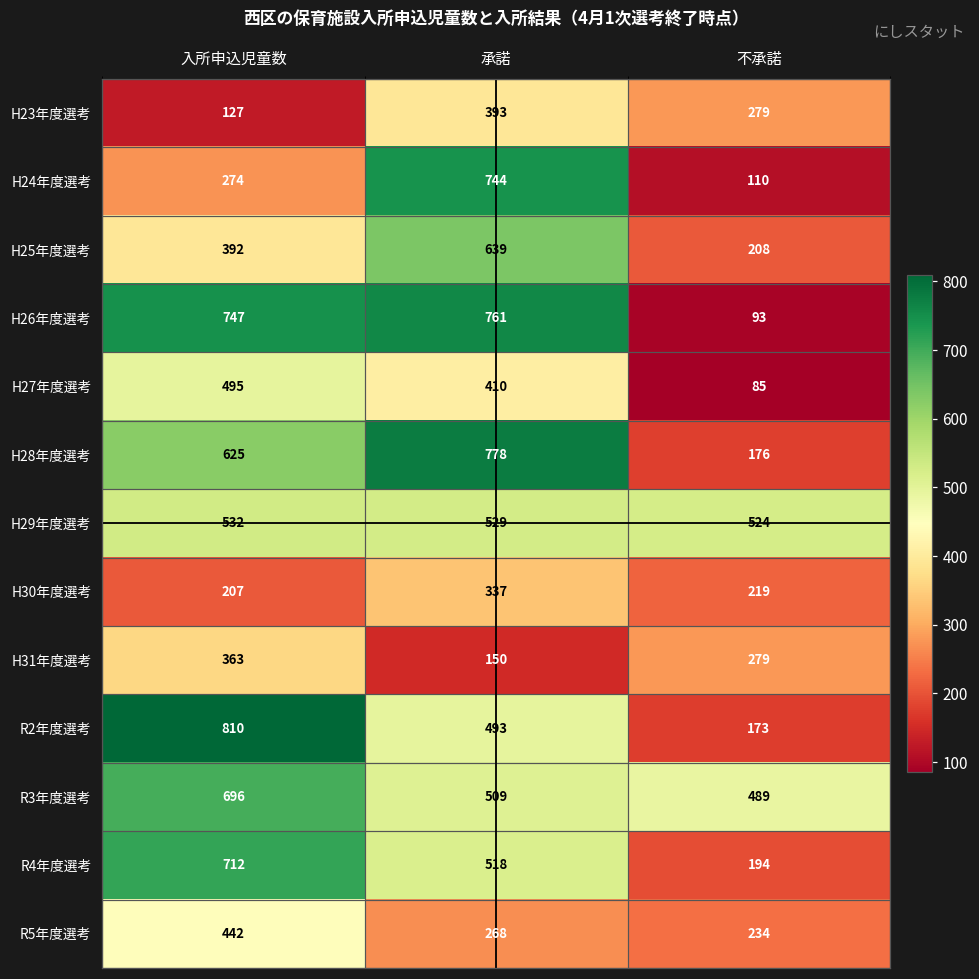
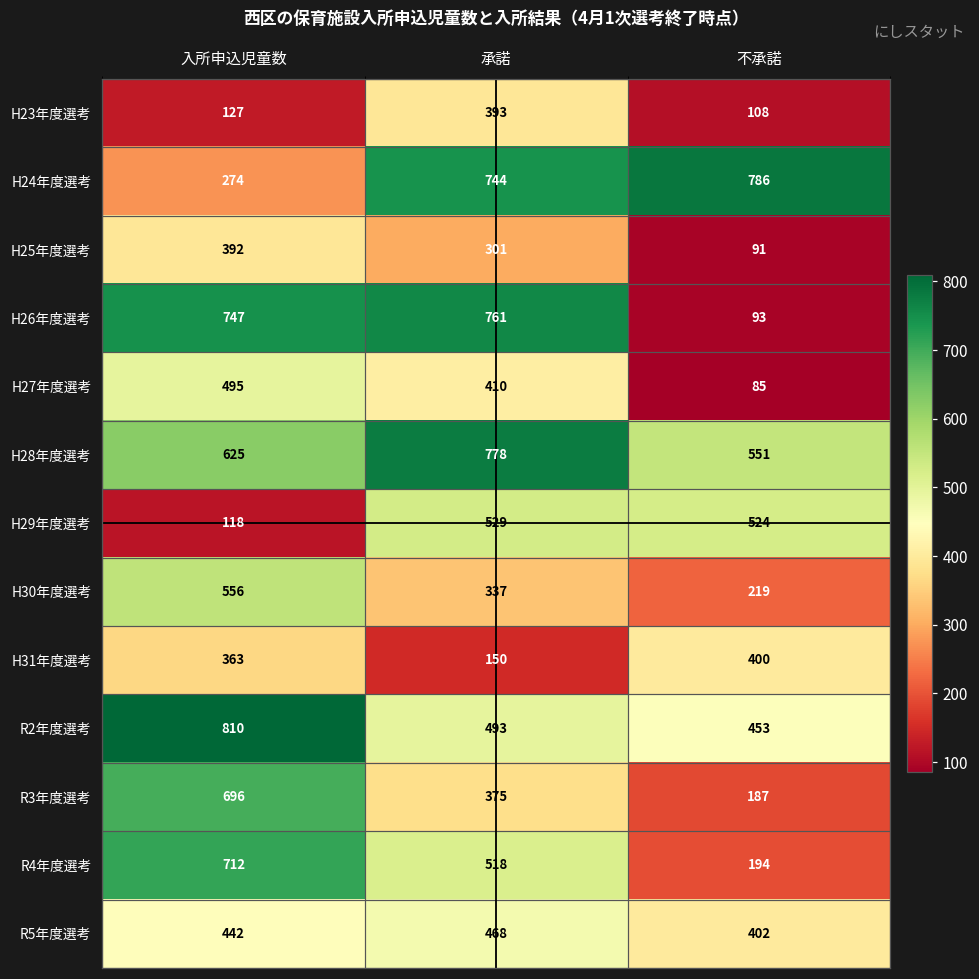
  {
    "H23年度選考": {
      "入所申込児童数": 127,
      "承諾": 393,
-     "不承諾": 279
+     "不承諾": 108
    },
    "H24年度選考": {
      "入所申込児童数": 274,
      "承諾": 744,
-     "不承諾": 110
+     "不承諾": 786
    },
    "H25年度選考": {
      "入所申込児童数": 392,
-     "承諾": 639,
-     "不承諾": 208
+     "承諾": 301,
+     "不承諾": 91
    },
    "H26年度選考": {
      "入所申込児童数": 747,
      "承諾": 761,
      "不承諾": 93
    },
    "H27年度選考": {
      "入所申込児童数": 495,
      "承諾": 410,
      "不承諾": 85
    },
    "H28年度選考": {
      "入所申込児童数": 625,
      "承諾": 778,
-     "不承諾": 176
+     "不承諾": 551
    },
    "H29年度選考": {
-     "入所申込児童数": 532,
+     "入所申込児童数": 118,
      "承諾": 529,
      "不承諾": 524
    },
    "H30年度選考": {
-     "入所申込児童数": 207,
+     "入所申込児童数": 556,
      "承諾": 337,
      "不承諾": 219
    },
    "H31年度選考": {
      "入所申込児童数": 363,
      "承諾": 150,
-     "不承諾": 279
+     "不承諾": 400
    },
    "R2年度選考": {
      "入所申込児童数": 810,
      "承諾": 493,
-     "不承諾": 173
+     "不承諾": 453
    },
    "R3年度選考": {
      "入所申込児童数": 696,
-     "承諾": 509,
-     "不承諾": 489
+     "承諾": 375,
+     "不承諾": 187
    },
    "R4年度選考": {
      "入所申込児童数": 712,
      "承諾": 518,
      "不承諾": 194
    },
    "R5年度選考": {
      "入所申込児童数": 442,
-     "承諾": 268,
-     "不承諾": 234
+     "承諾": 468,
+     "不承諾": 402
    }
  }
